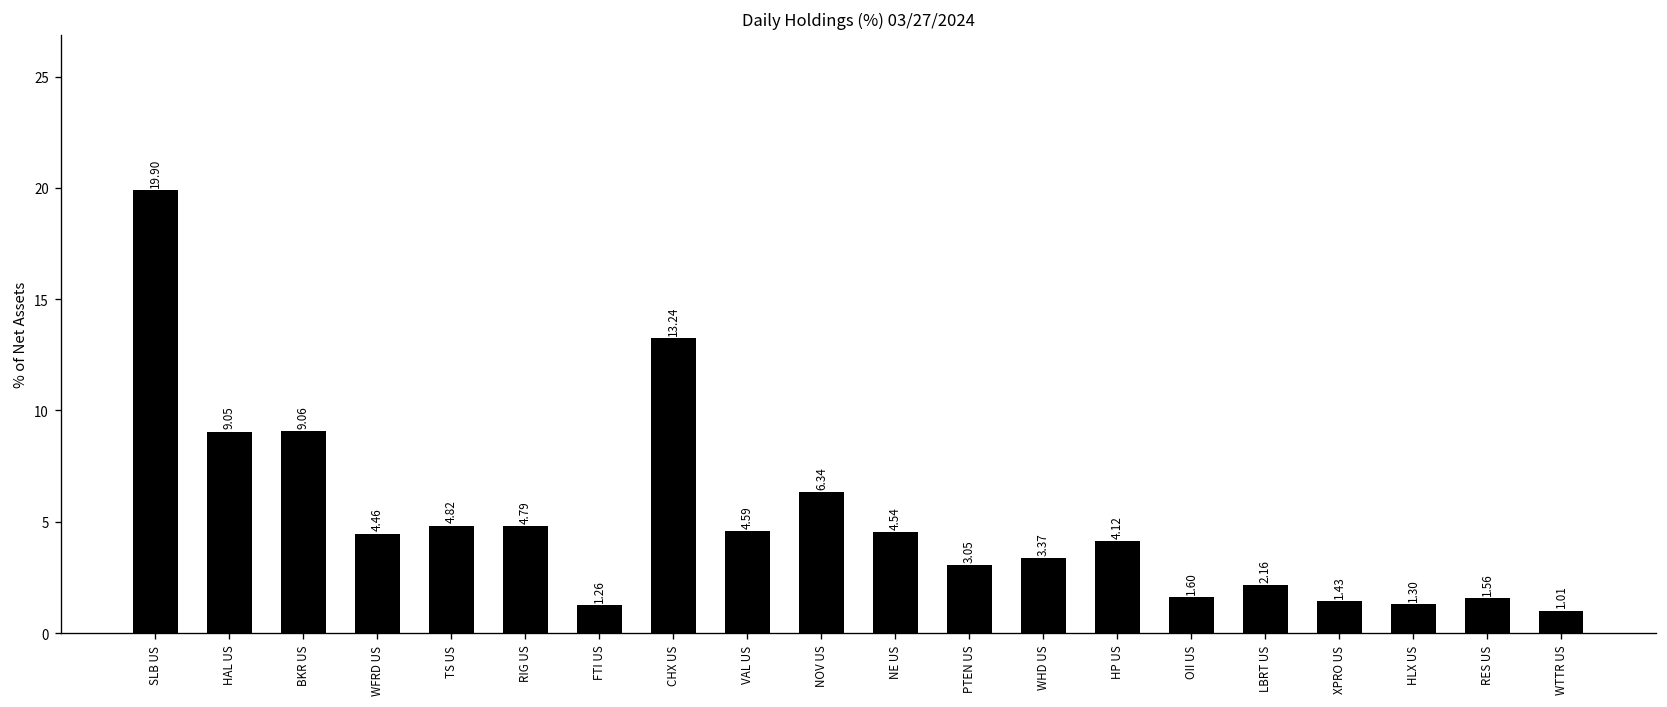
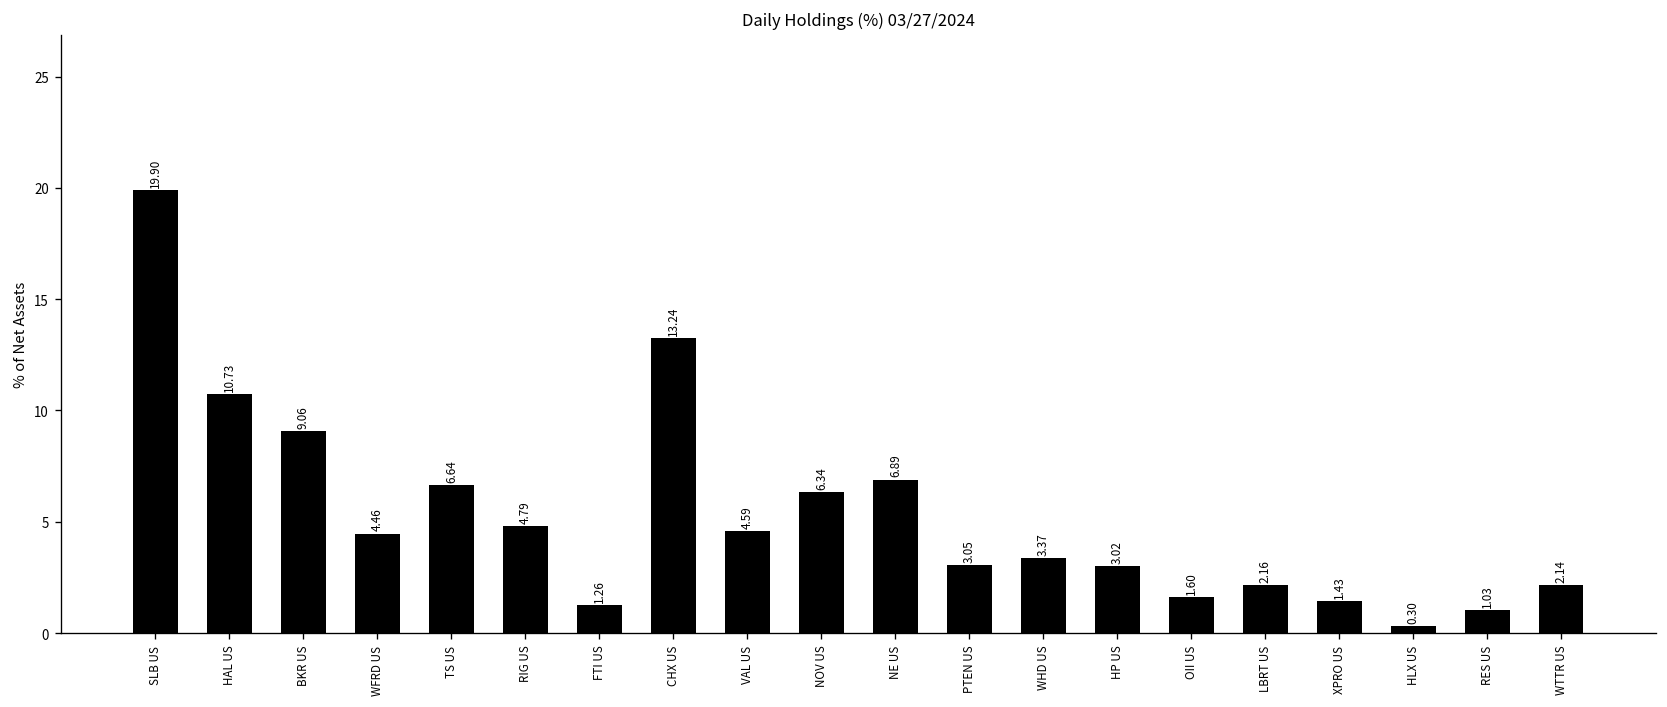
  {
    "SLB US": 19.90,
-   "HAL US": 9.05,
+   "HAL US": 10.73,
    "BKR US": 9.06,
    "WFRD US": 4.46,
-   "TS US": 4.82,
+   "TS US": 6.64,
    "RIG US": 4.79,
    "FTI US": 1.26,
    "CHX US": 13.24,
    "VAL US": 4.59,
    "NOV US": 6.34,
-   "NE US": 4.54,
+   "NE US": 6.89,
    "PTEN US": 3.05,
    "WHD US": 3.37,
-   "HP US": 4.12,
+   "HP US": 3.02,
    "OII US": 1.60,
    "LBRT US": 2.16,
    "XPRO US": 1.43,
-   "HLX US": 1.30,
-   "RES US": 1.56,
-   "WTTR US": 1.01
+   "HLX US": 0.30,
+   "RES US": 1.03,
+   "WTTR US": 2.14
  }
